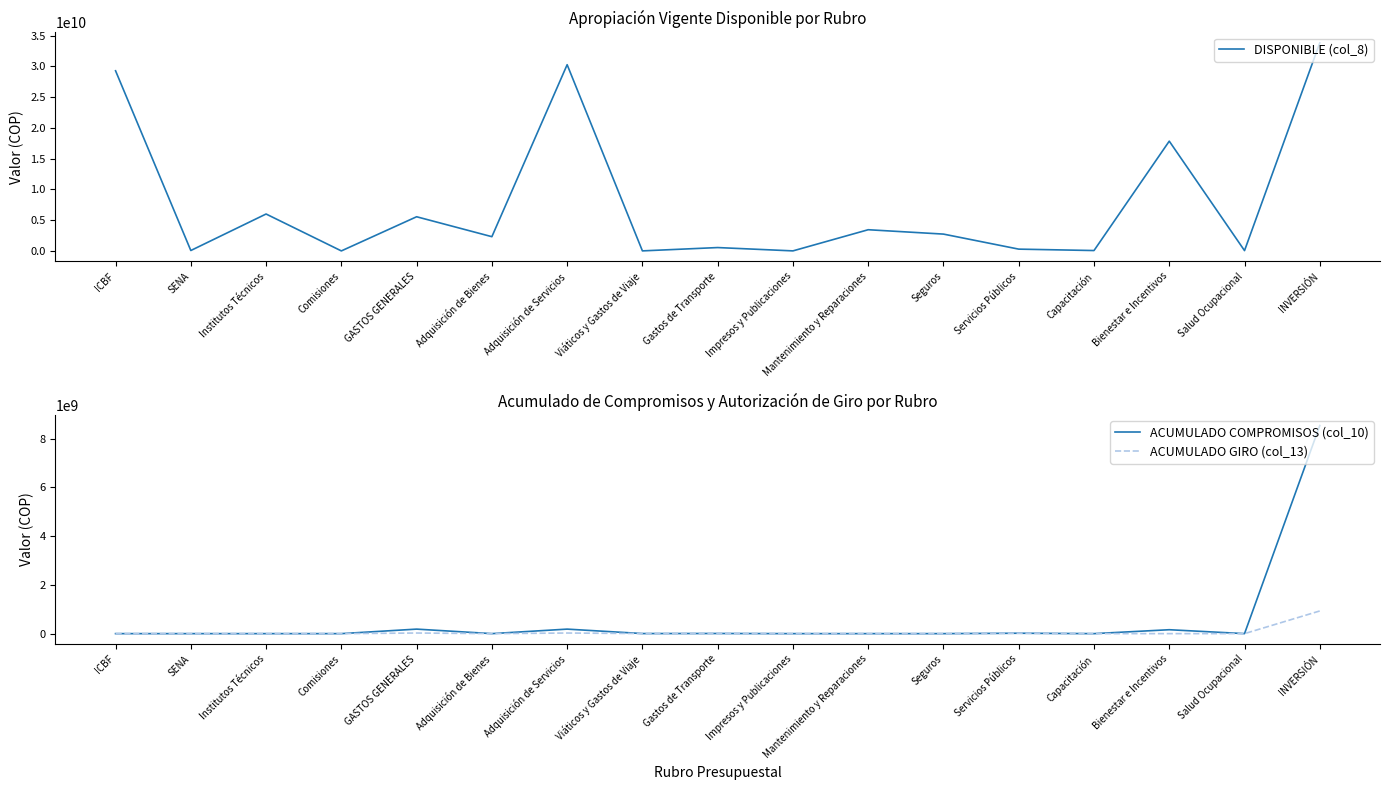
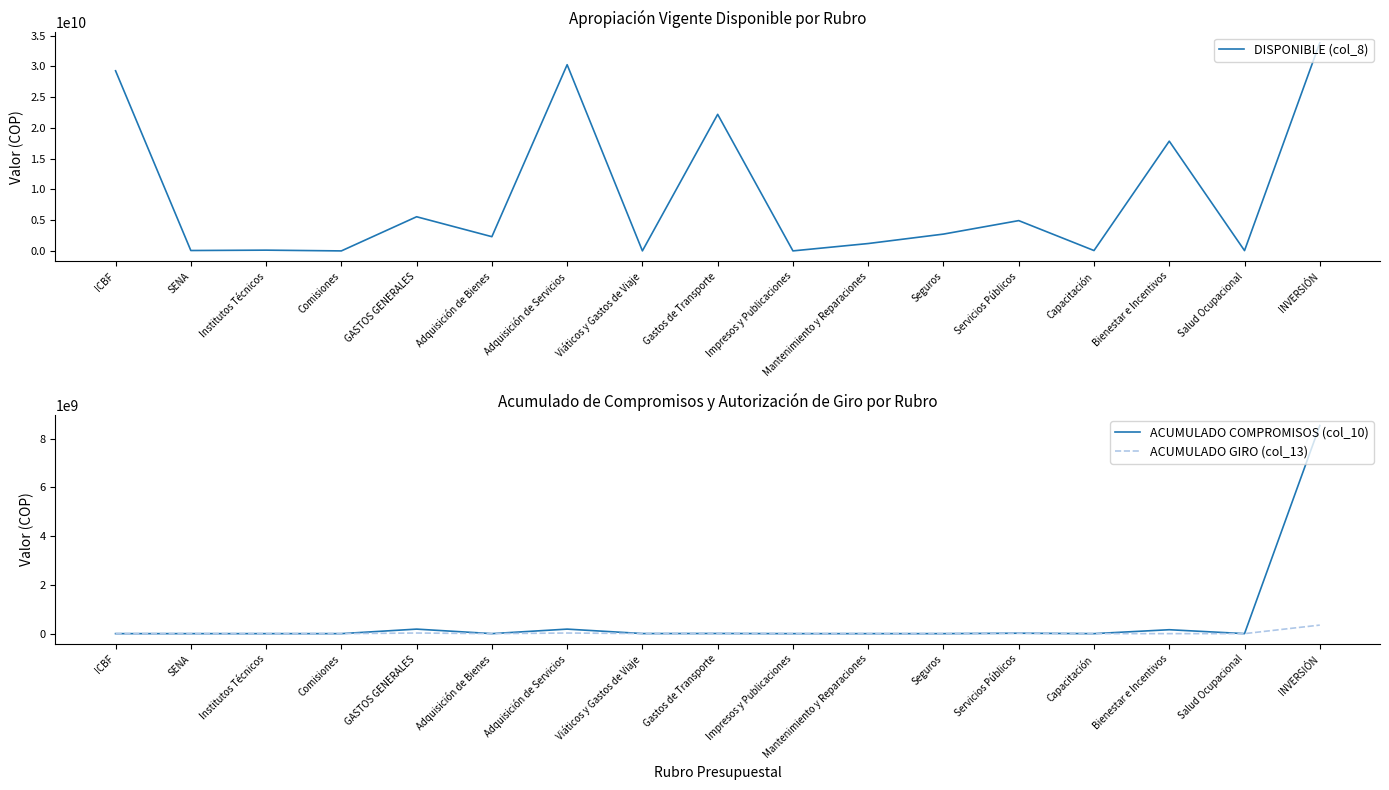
  {
    "Apropiación Vigente Disponible por Rubro": {
      "ICBF": 29000000000,
      "SENA": 0,
-     "Institutos Técnicos": 6000000000,
+     "Institutos Técnicos": 0,
      "Comisiones": 0,
      "GASTOS GENERALES": 6000000000,
      "Adquisición de Bienes": 2000000000,
      "Adquisición de Servicios": 30000000000,
      "Viáticos y Gastos de Viaje": 0,
-     "Gastos de Transporte": 1000000000,
+     "Gastos de Transporte": 22000000000,
      "Impresos y Publicaciones": 0,
-     "Mantenimiento y Reparaciones": 3000000000,
+     "Mantenimiento y Reparaciones": 1000000000,
      "Seguros": 3000000000,
-     "Servicios Públicos": 0,
+     "Servicios Públicos": 5000000000,
      "Capacitación": 0,
      "Bienestar e Incentivos": 18000000000,
      "Salud Ocupacional": 0
    },
    "Acumulado de Compromisos y Autorización de Giro por Rubro": {
      "ACUMULADO COMPROMISOS (col_10)": {
        "GASTOS GENERALES": 200000000,
        "Adquisición de Servicios": 200000000,
        "Bienestar e Incentivos": 200000000
      },
      "ACUMULADO GIRO (col_13)": {
        "GASTOS GENERALES": 0,
        "Adquisición de Servicios": 0,
        "Bienestar e Incentivos": 0,
-       "INVERSIÓN": 900000000
+       "INVERSIÓN": 400000000
      }
    }
  }
